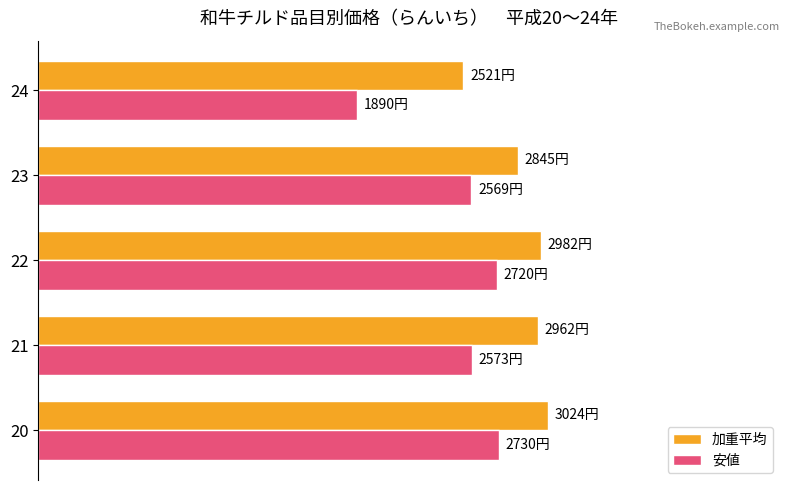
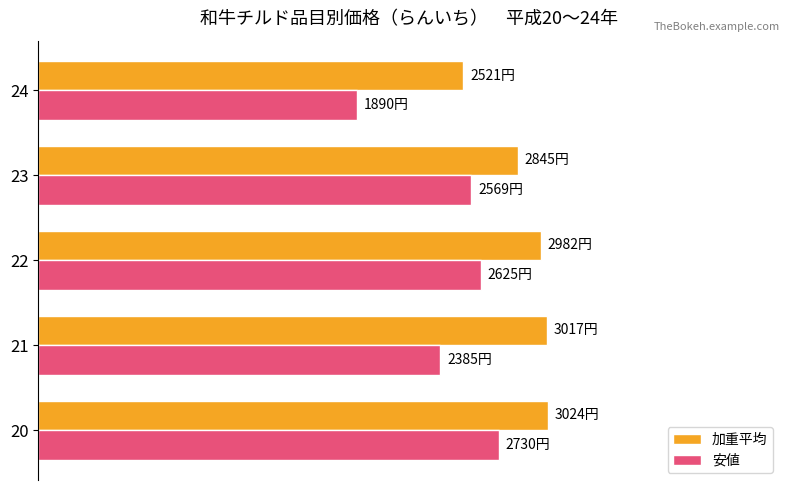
  {
    "加重平均": {
-     "21": "2962円"
+     "21": "3017円"
    },
    "安値": {
-     "22": "2720円",
-     "21": "2573円"
+     "22": "2625円",
+     "21": "2385円"
    }
  }
